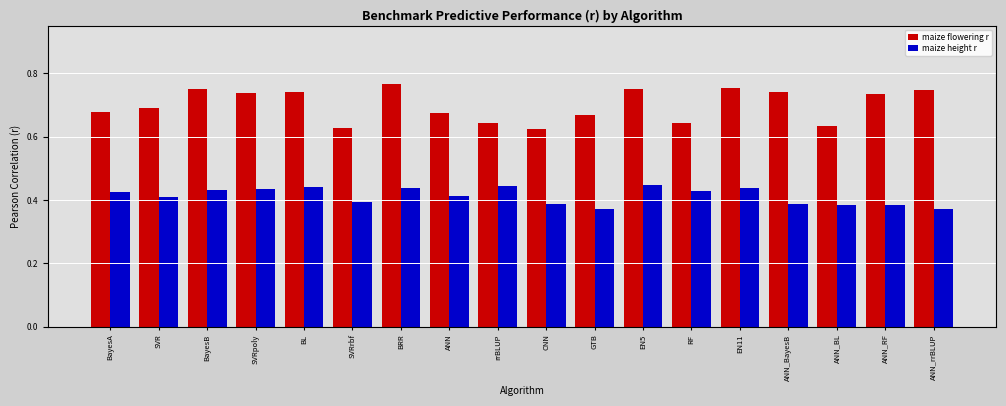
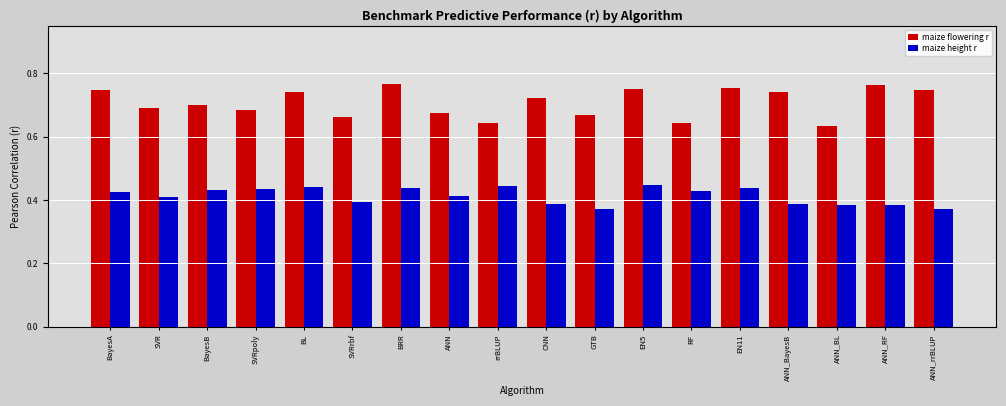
  {
    "maize flowering r": {
-     "BayesA": 0.68,
+     "BayesA": 0.75,
      "SVR": 0.69,
-     "BayesB": 0.75,
-     "SVRpoly": 0.74,
+     "BayesB": 0.70,
+     "SVRpoly": 0.68,
      "BL": 0.74,
-     "SVRrbf": 0.63,
+     "SVRrbf": 0.66,
      "BRR": 0.77,
      "ANN": 0.67,
      "rrBLUP": 0.64,
-     "CNN": 0.62,
+     "CNN": 0.72,
      "GTB": 0.67,
      "EN5": 0.75,
      "RF": 0.64,
      "EN11": 0.75,
      "ANN_BayesB": 0.74,
      "ANN_BL": 0.63,
-     "ANN_RF": 0.74,
+     "ANN_RF": 0.76,
      "ANN_rrBLUP": 0.75
    },
    "maize height r": {
      "BayesA": 0.42,
      "SVR": 0.41,
      "BayesB": 0.43,
      "SVRpoly": 0.43,
      "BL": 0.44,
      "SVRrbf": 0.39,
      "BRR": 0.44,
      "ANN": 0.41,
      "rrBLUP": 0.44,
      "CNN": 0.39,
      "GTB": 0.37,
      "EN5": 0.45,
      "RF": 0.43,
      "EN11": 0.44,
      "ANN_BayesB": 0.39,
      "ANN_BL": 0.38,
      "ANN_RF": 0.38,
      "ANN_rrBLUP": 0.37
    }
  }
